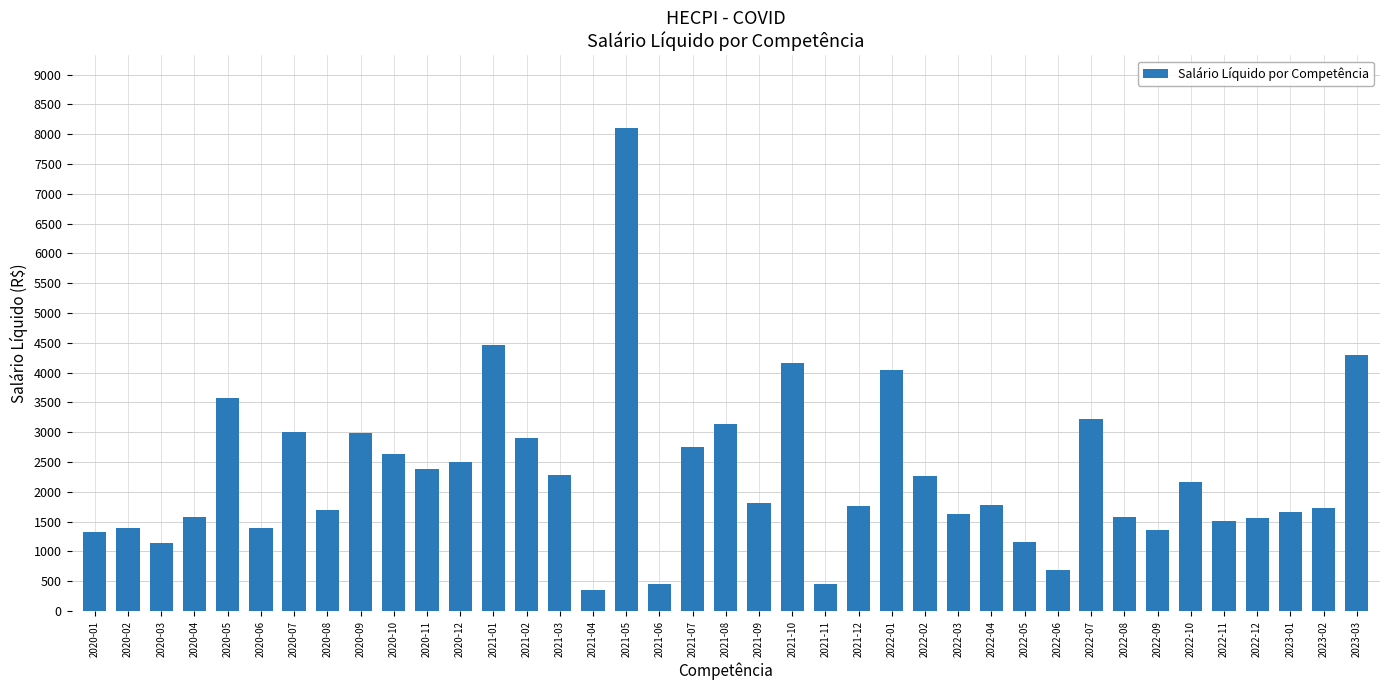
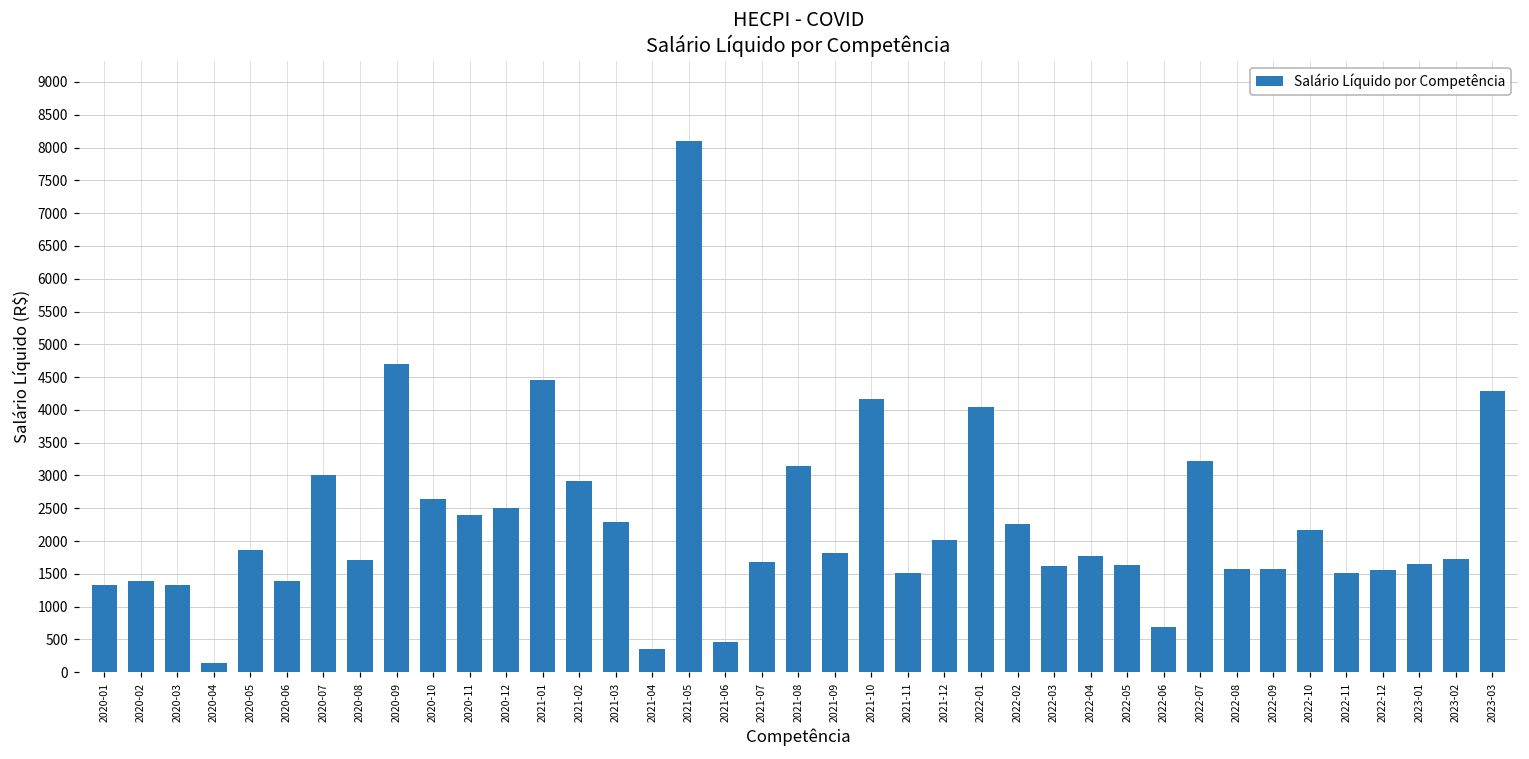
  {
    "2020-01": 1300,
    "2020-02": 1400,
-   "2020-03": 1100,
-   "2020-04": 1600,
-   "2020-05": 3600,
+   "2020-03": 1300,
+   "2020-04": 100,
+   "2020-05": 1900,
    "2020-06": 1400,
    "2020-07": 3000,
    "2020-08": 1700,
-   "2020-09": 3000,
+   "2020-09": 4700,
    "2020-10": 2600,
    "2020-11": 2400,
    "2020-12": 2500,
    "2021-01": 4500,
    "2021-02": 2900,
    "2021-03": 2300,
    "2021-04": 400,
    "2021-05": 8100,
    "2021-06": 500,
-   "2021-07": 2800,
+   "2021-07": 1700,
    "2021-08": 3100,
    "2021-09": 1800,
    "2021-10": 4200,
-   "2021-11": 500,
-   "2021-12": 1800,
+   "2021-11": 1500,
+   "2021-12": 2000,
    "2022-01": 4000,
    "2022-02": 2300,
    "2022-03": 1600,
    "2022-04": 1800,
-   "2022-05": 1200,
+   "2022-05": 1600,
    "2022-06": 700,
    "2022-07": 3200,
    "2022-08": 1600,
-   "2022-09": 1400,
+   "2022-09": 1600,
    "2022-10": 2200,
    "2022-11": 1500,
    "2022-12": 1600,
    "2023-01": 1700,
    "2023-02": 1700,
    "2023-03": 4300
  }
